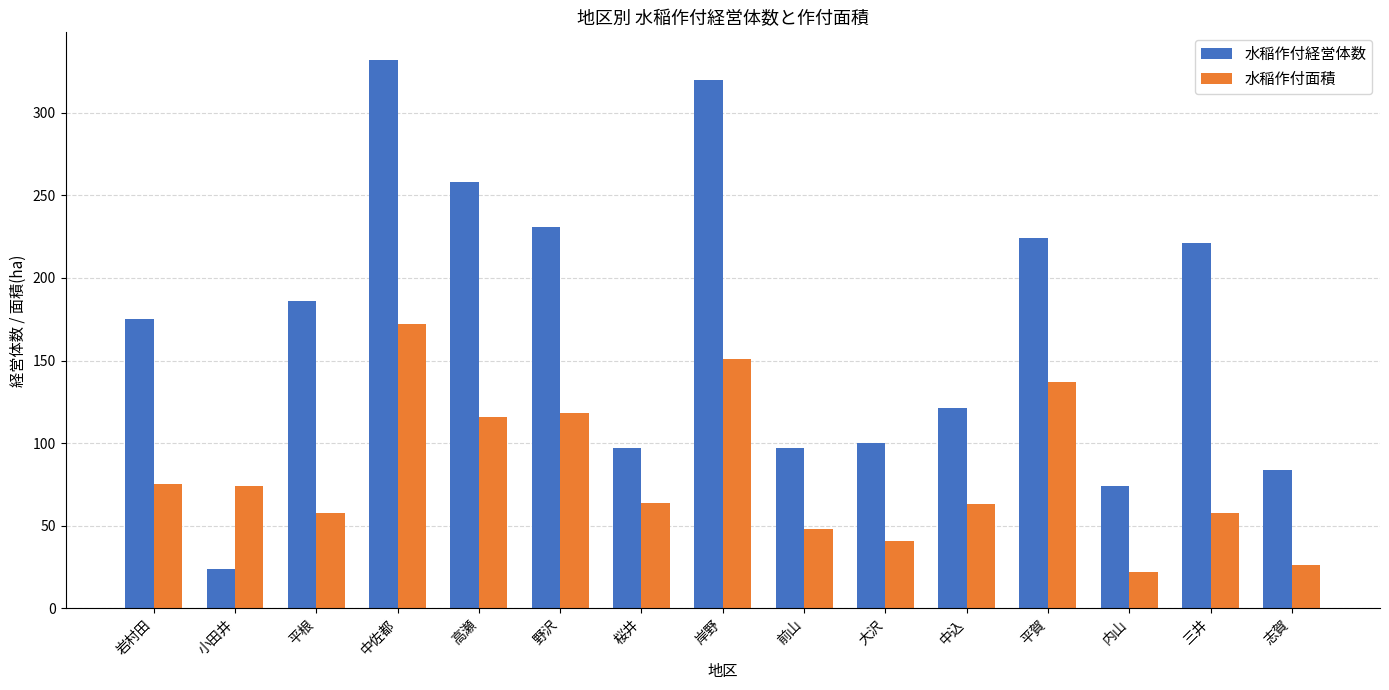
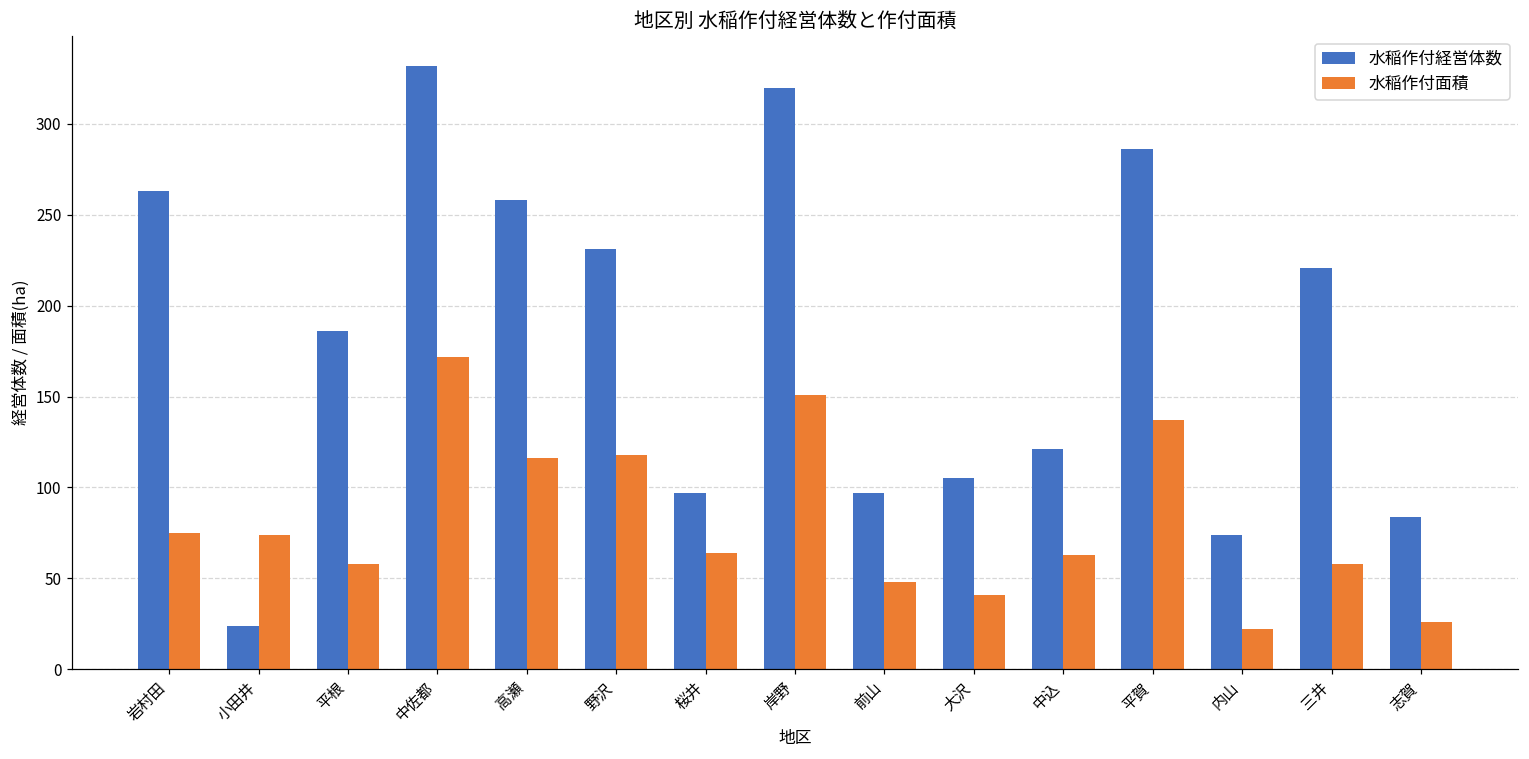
  {
    "水稲作付経営体数": {
-     "岩村田": 175,
+     "岩村田": 263,
      "小田井": 24,
      "平根": 186,
      "中佐都": 332,
      "高瀬": 258,
      "野沢": 231,
      "桜井": 97,
      "岸野": 320,
      "前山": 97,
-     "大沢": 100,
+     "大沢": 105,
      "中込": 121,
-     "平賀": 224,
+     "平賀": 286,
      "内山": 74,
      "三井": 221,
      "志賀": 84
    },
    "水稲作付面積": {
      "岩村田": 75,
      "小田井": 74,
      "平根": 58,
      "中佐都": 172,
      "高瀬": 116,
      "野沢": 118,
      "桜井": 64,
      "岸野": 151,
      "前山": 48,
      "大沢": 41,
      "中込": 63,
      "平賀": 137,
      "内山": 22,
      "三井": 58,
      "志賀": 26
    }
  }
